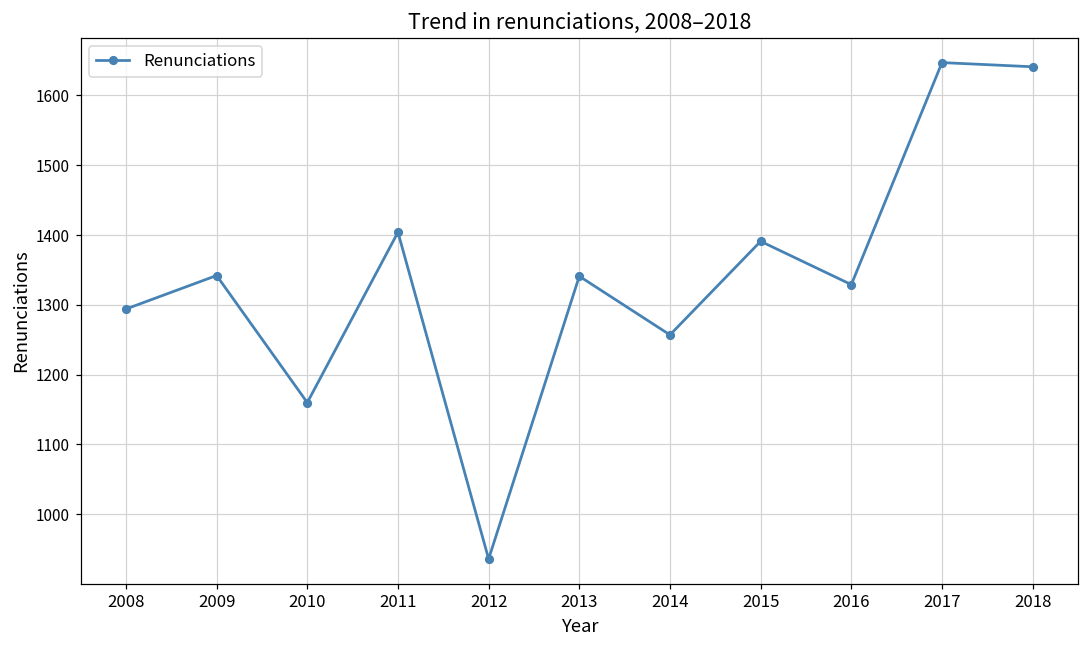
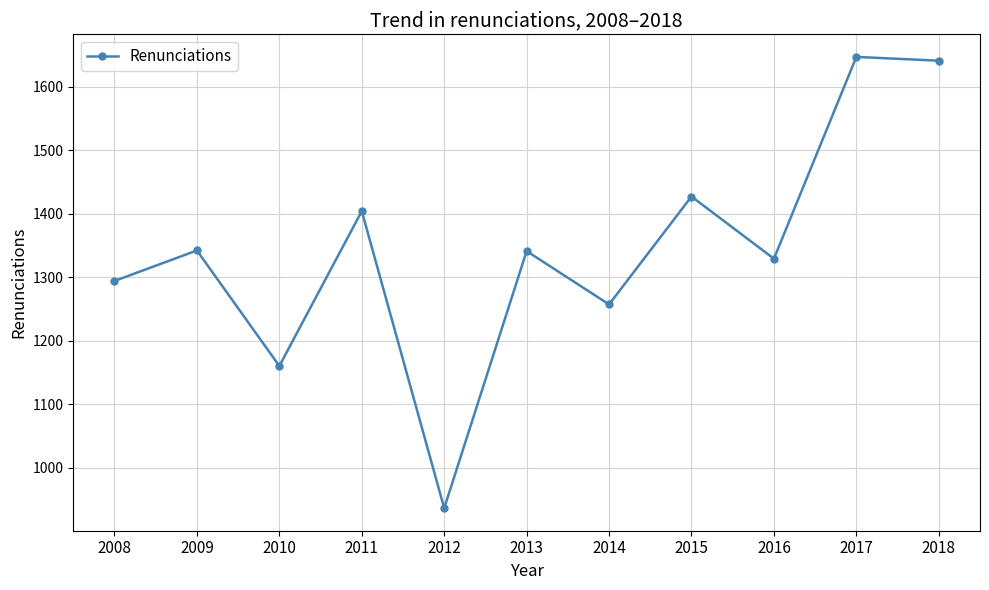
  {
    "2008": 1290,
    "2009": 1340,
    "2010": 1160,
    "2011": 1400,
    "2012": 940,
    "2013": 1340,
    "2014": 1260,
-   "2015": 1390,
+   "2015": 1430,
    "2016": 1330,
    "2017": 1650,
    "2018": 1640
  }
